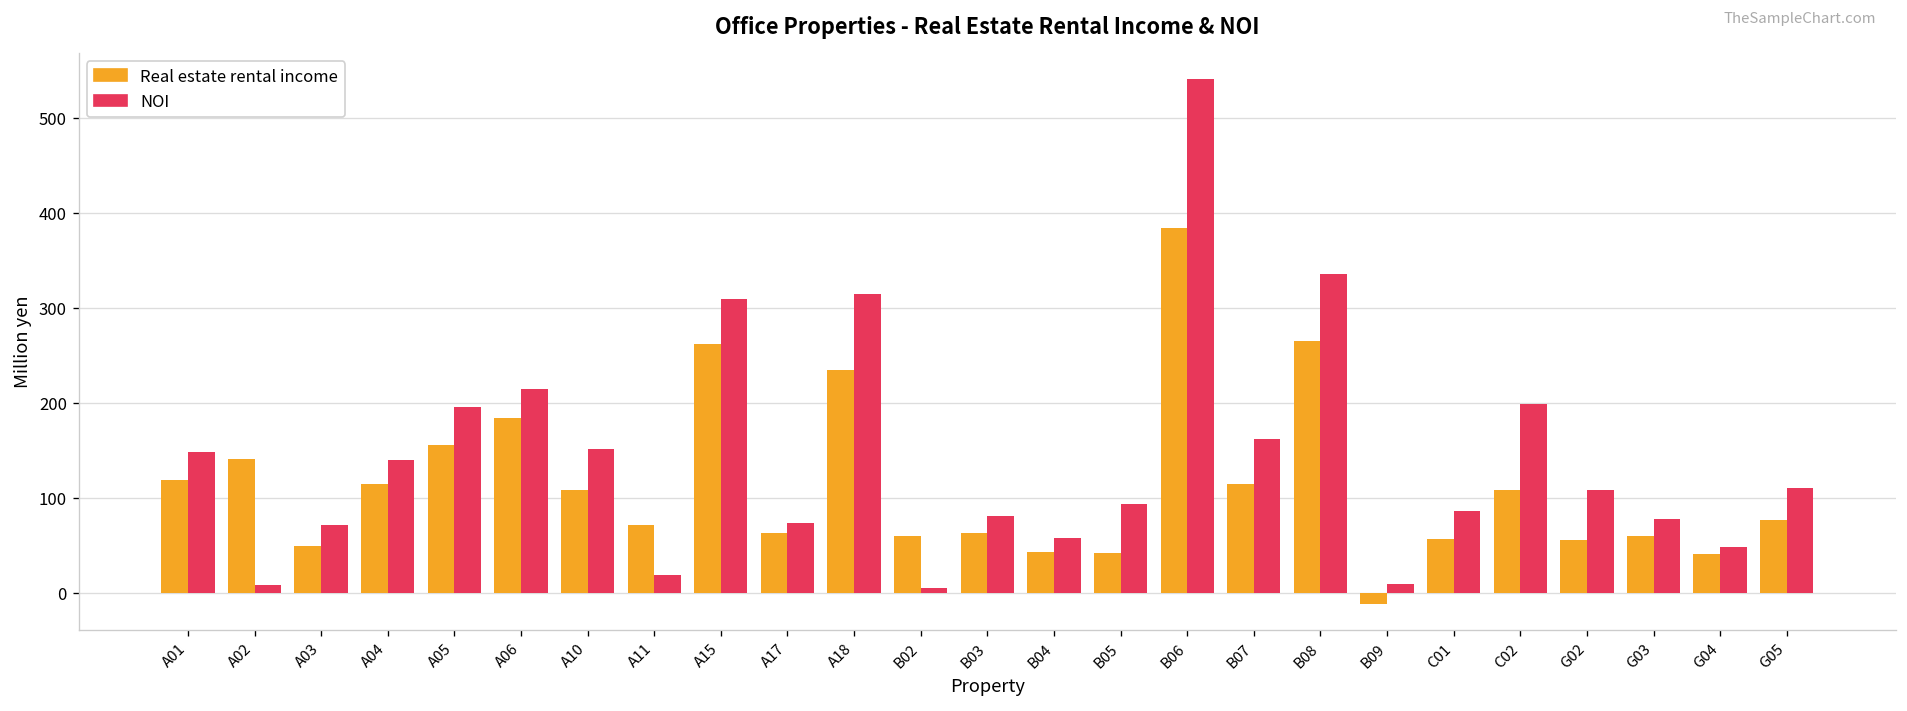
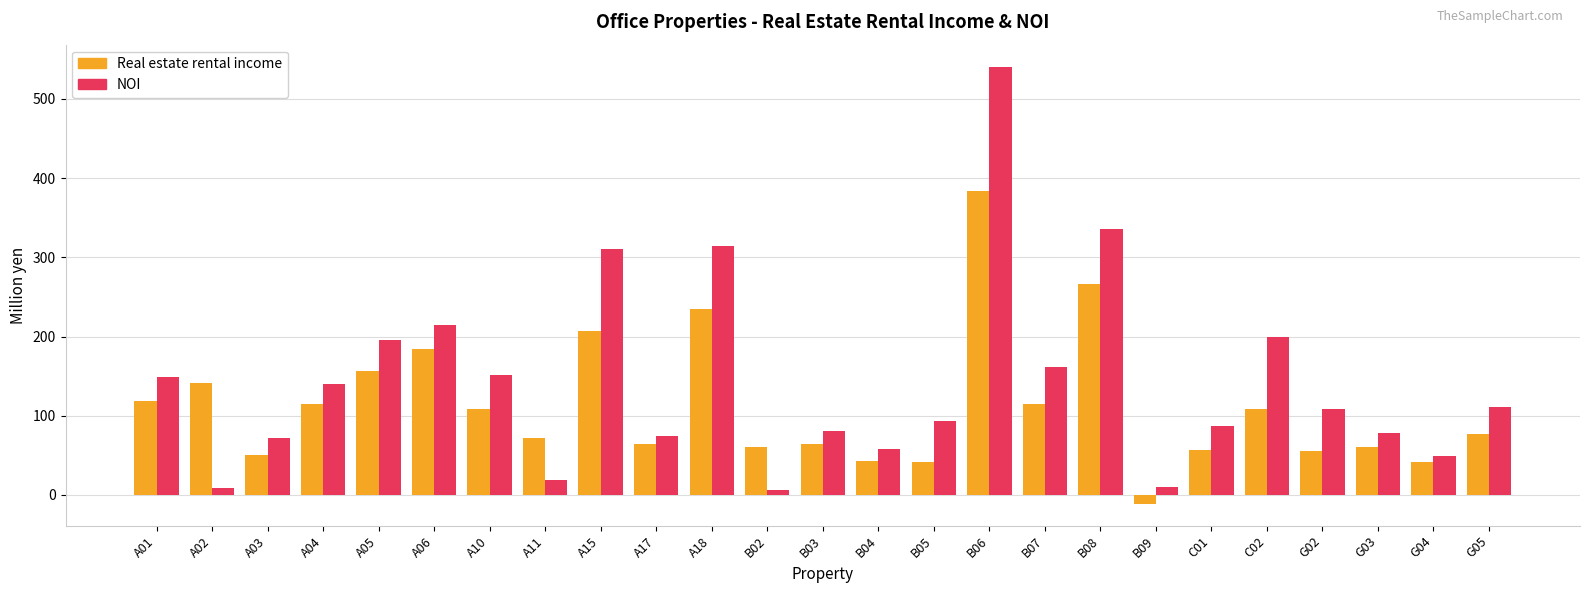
  {
    "Real estate rental income": {
      "A01": 120,
      "A02": 140,
      "A03": 50,
      "A04": 120,
      "A05": 160,
      "A06": 180,
      "A10": 110,
      "A11": 70,
-     "A15": 260,
+     "A15": 210,
      "A17": 60,
      "A18": 240,
      "B02": 60,
      "B03": 60,
      "B04": 40,
      "B05": 40,
      "B06": 380,
      "B07": 120,
      "B08": 270,
      "B09": -10,
      "C01": 60,
      "C02": 110,
      "G02": 60,
      "G03": 60,
      "G04": 40,
      "G05": 80
    },
    "NOI": {
      "A01": 150,
      "A02": 10,
      "A03": 70,
      "A04": 140,
      "A05": 200,
      "A06": 220,
      "A10": 150,
      "A11": 20,
      "A15": 310,
      "A17": 70,
      "A18": 320,
      "B02": 10,
      "B03": 80,
      "B04": 60,
      "B05": 90,
      "B06": 540,
      "B07": 160,
      "B08": 340,
      "B09": 10,
      "C01": 90,
      "C02": 200,
      "G02": 110,
      "G03": 80,
      "G04": 50,
      "G05": 110
    }
  }
